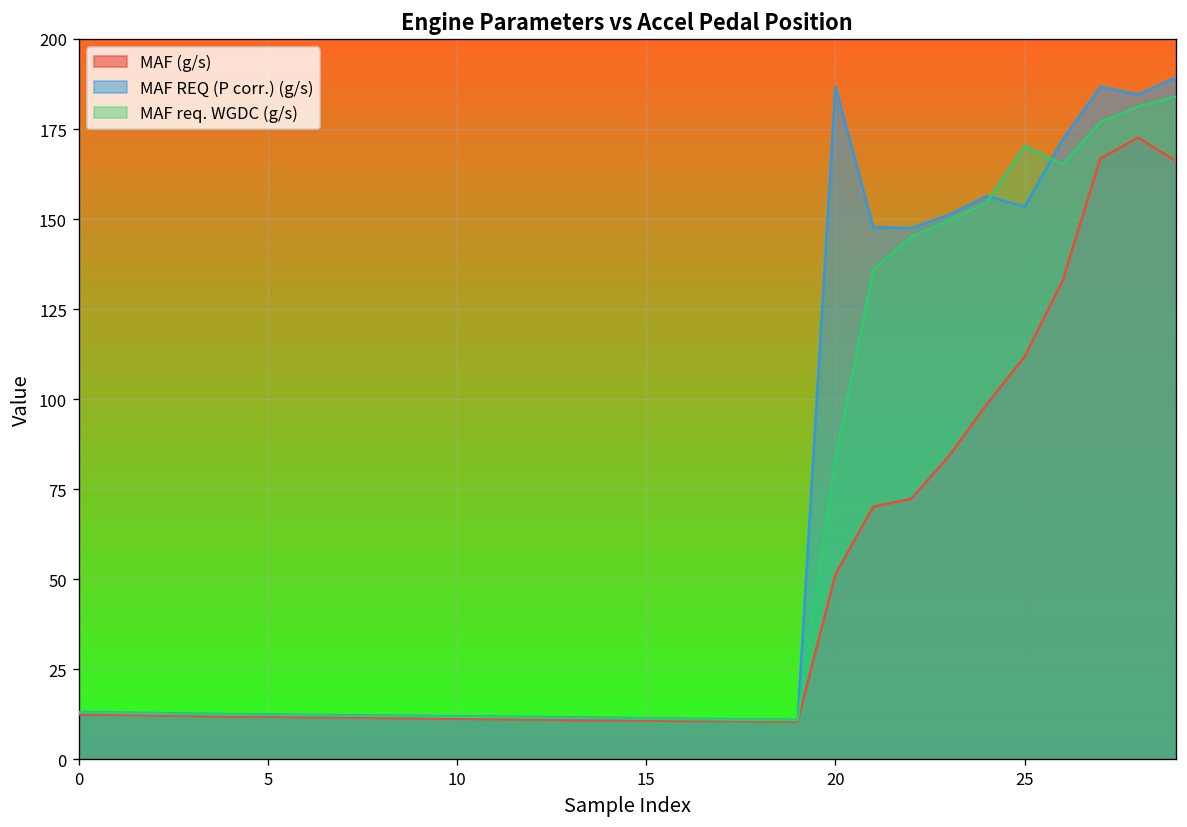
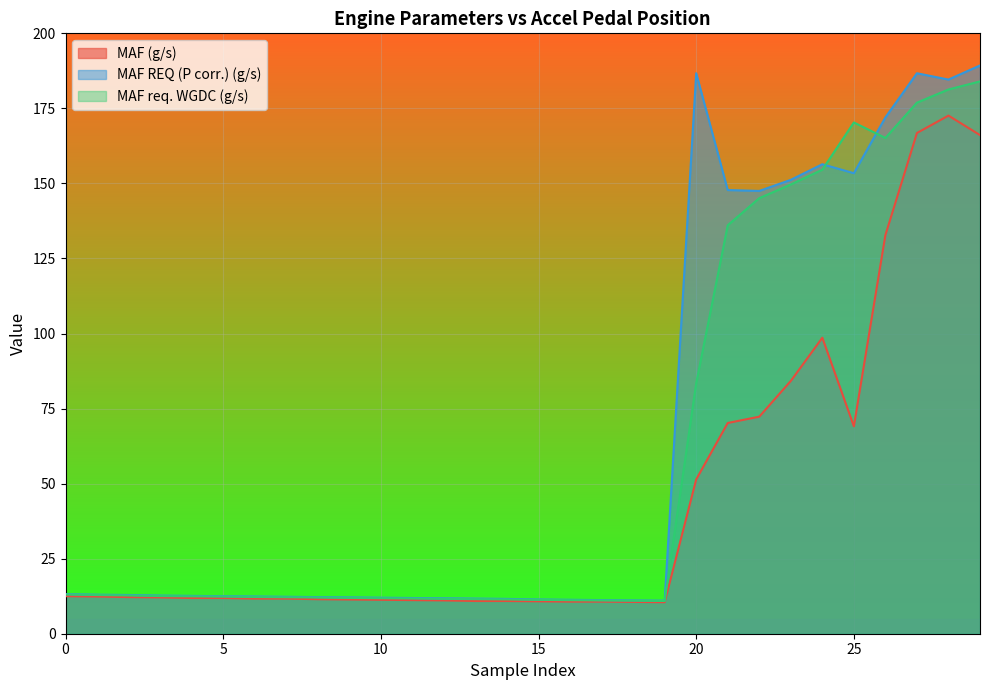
  {
    "MAF (g/s)": {
      "20": 51,
-     "25": 112
+     "25": 69
    },
    "MAF REQ (P corr.) (g/s)": {
      "20": 187,
      "25": 153
    },
    "MAF req. WGDC (g/s)": {
      "20": 83,
      "25": 170
    }
  }
